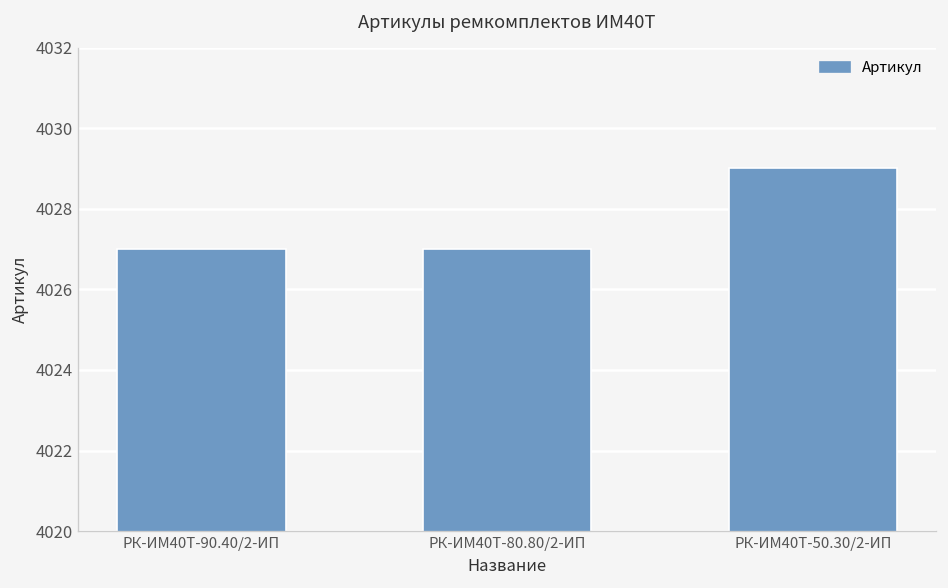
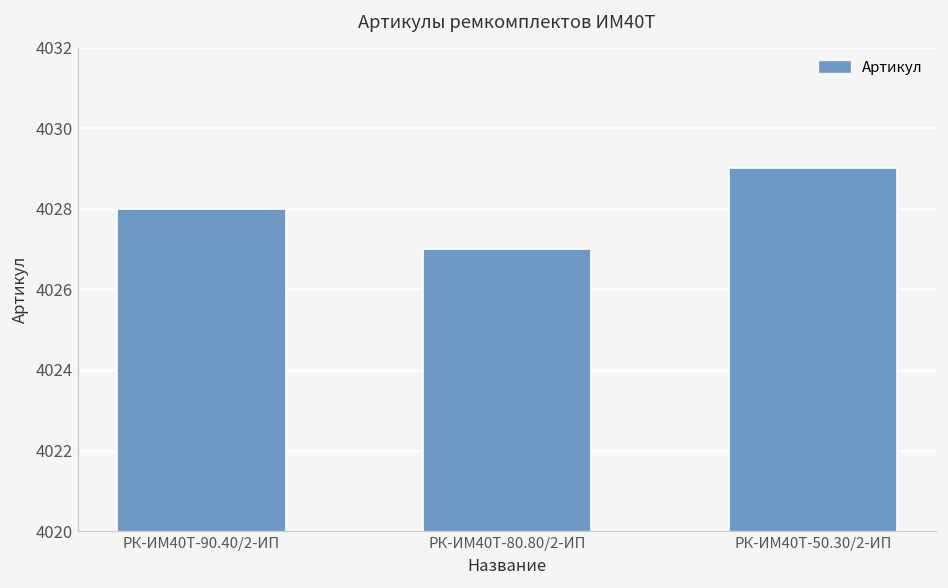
  {
-   "РК-ИМ40T-90.40/2-ИП": 4027,
+   "РК-ИМ40T-90.40/2-ИП": 4028,
    "РК-ИМ40T-80.80/2-ИП": 4027,
    "РК-ИМ40T-50.30/2-ИП": 4029
  }
